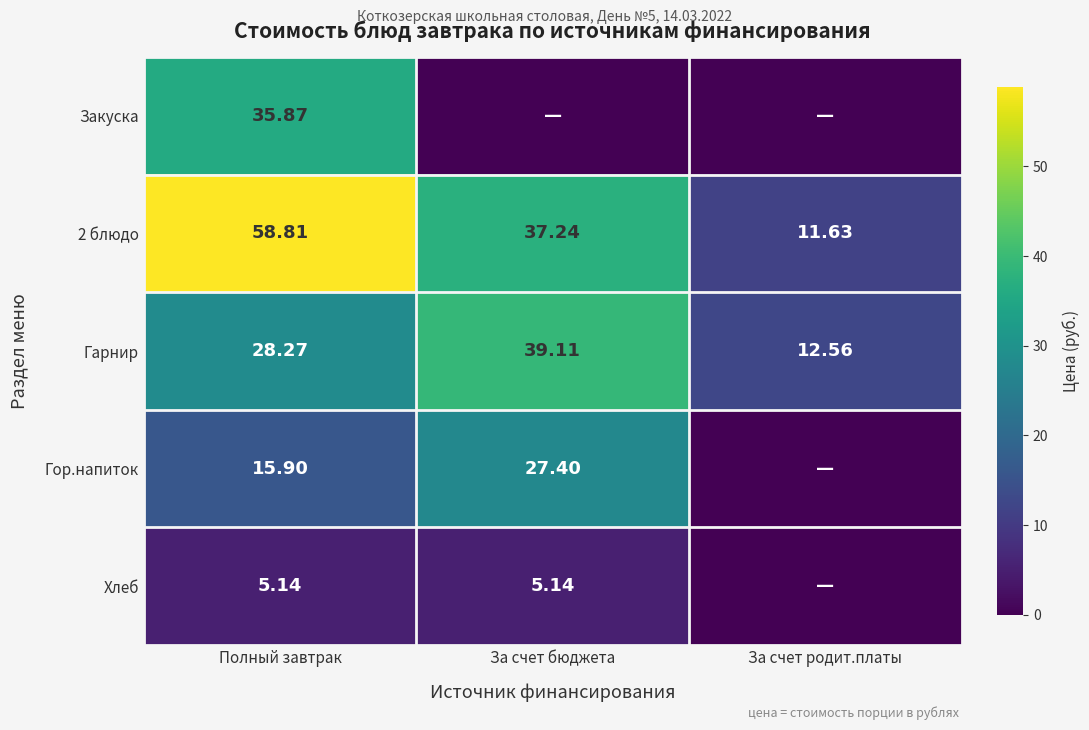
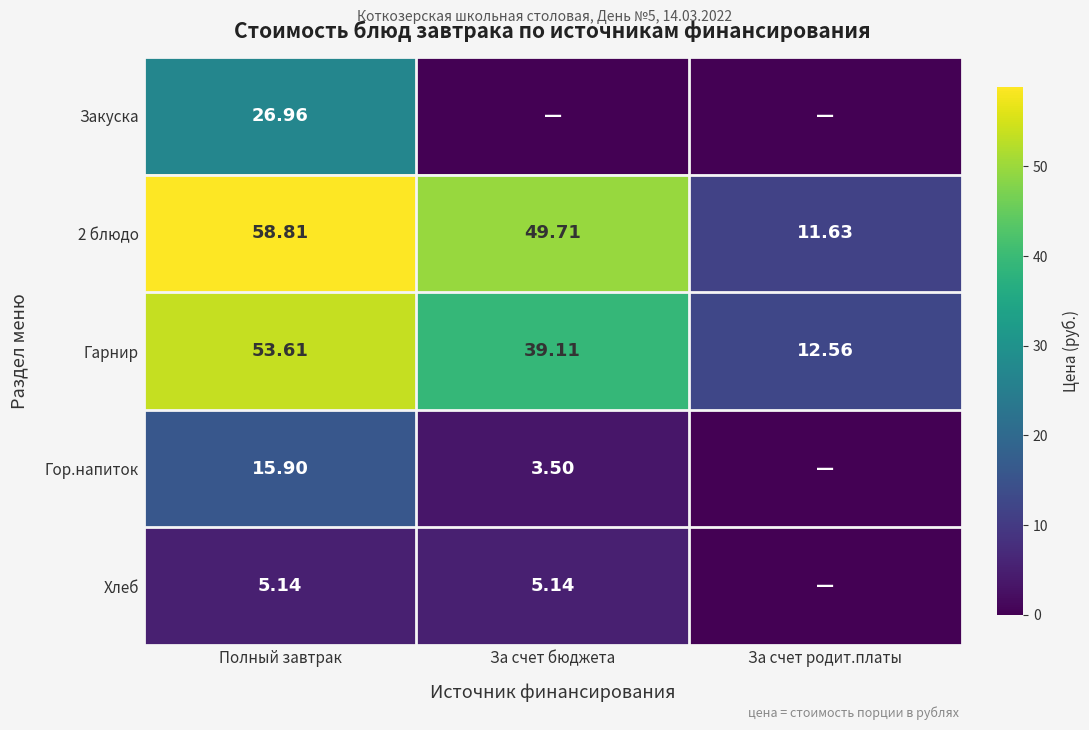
  {
    "Закуска": {
-     "Полный завтрак": 35.87
+     "Полный завтрак": 26.96
    },
    "2 блюдо": {
      "Полный завтрак": 58.81,
-     "За счет бюджета": 37.24,
+     "За счет бюджета": 49.71,
      "За счет родит.платы": 11.63
    },
    "Гарнир": {
-     "Полный завтрак": 28.27,
+     "Полный завтрак": 53.61,
      "За счет бюджета": 39.11,
      "За счет родит.платы": 12.56
    },
    "Гор.напиток": {
      "Полный завтрак": 15.90,
-     "За счет бюджета": 27.40
+     "За счет бюджета": 3.50
    },
    "Хлеб": {
      "Полный завтрак": 5.14,
      "За счет бюджета": 5.14
    }
  }
